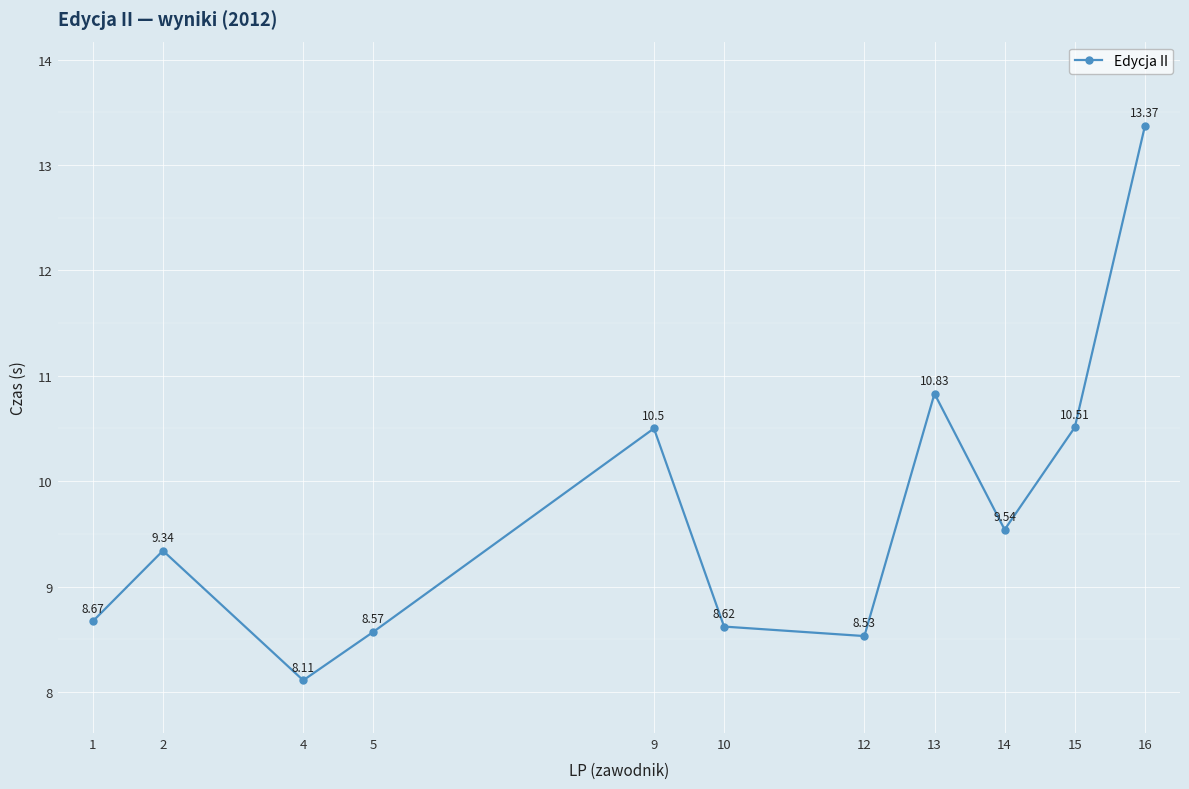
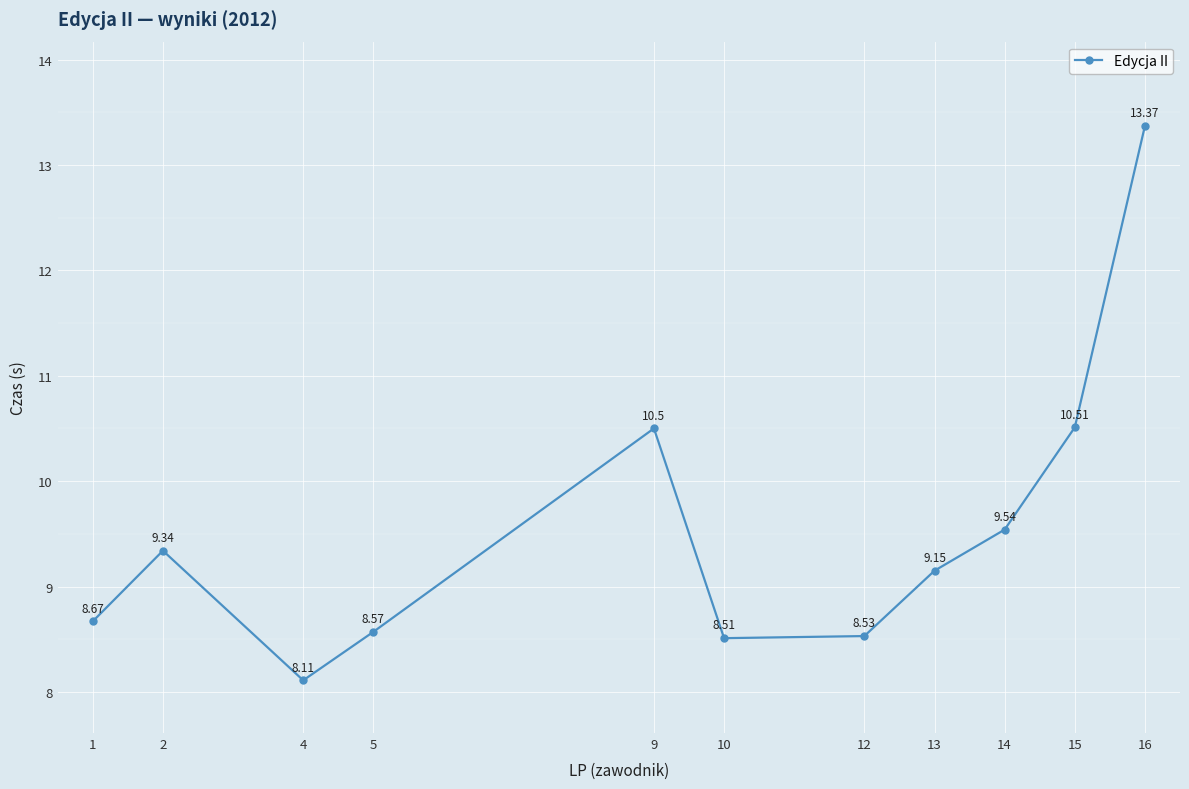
  {
    "1": 8.67,
    "2": 9.34,
    "4": 8.11,
    "5": 8.57,
    "9": 10.5,
-   "10": 8.62,
+   "10": 8.51,
    "12": 8.53,
-   "13": 10.83,
+   "13": 9.15,
    "14": 9.54,
    "15": 10.51,
    "16": 13.37
  }
